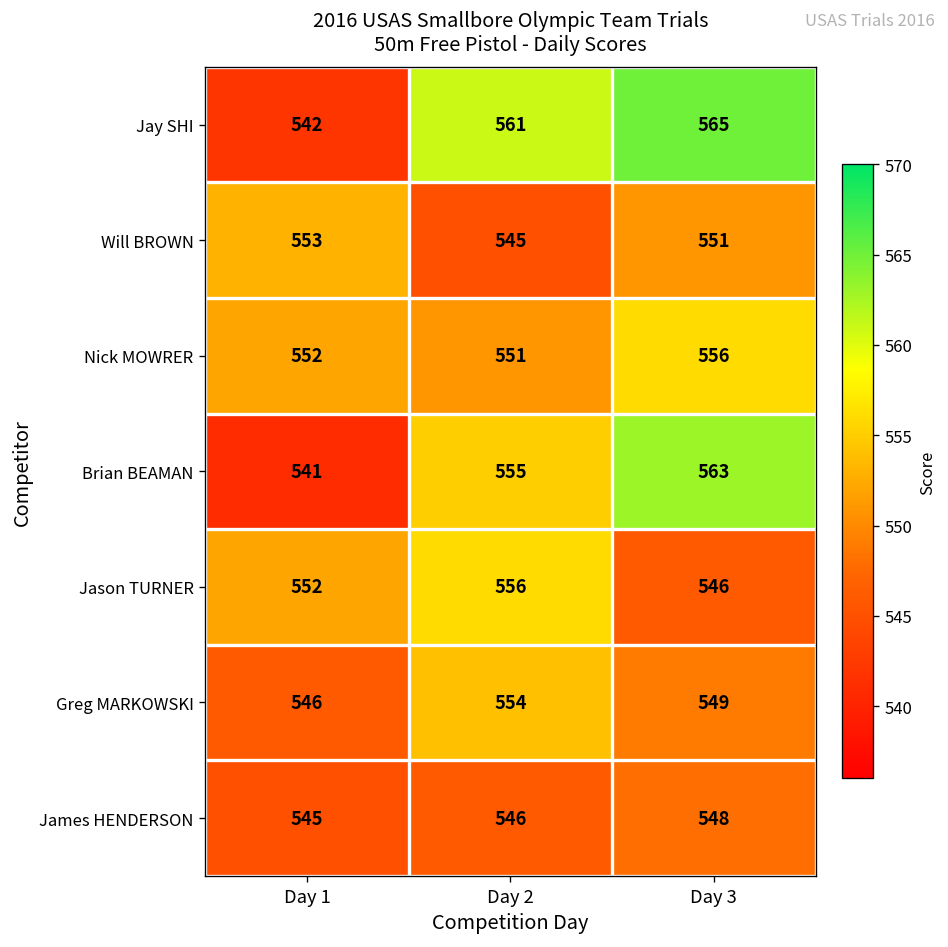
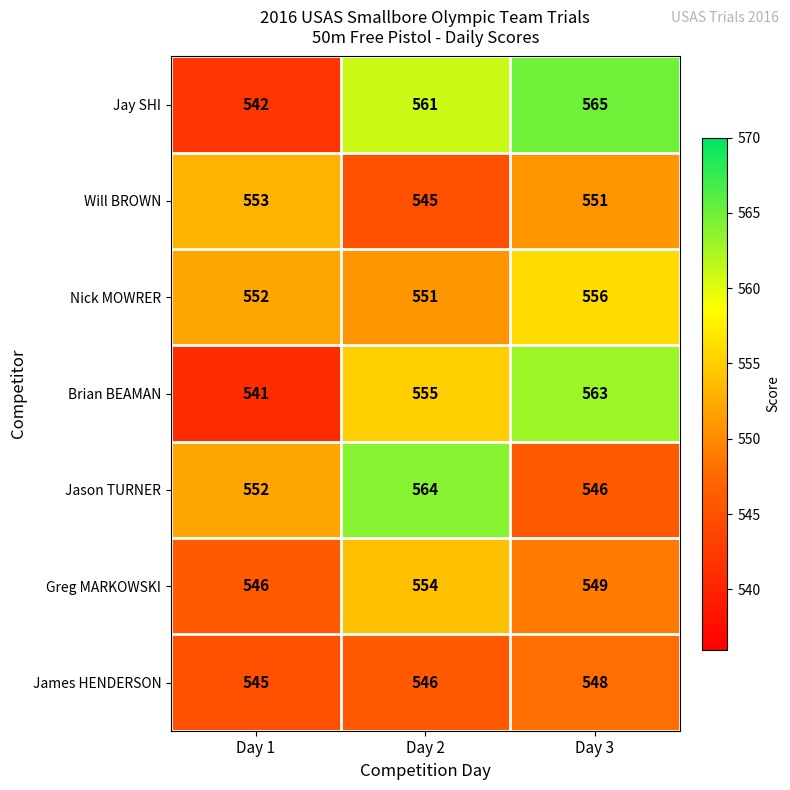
  {
    "Jay SHI": {
      "Day 1": 542,
      "Day 2": 561,
      "Day 3": 565
    },
    "Will BROWN": {
      "Day 1": 553,
      "Day 2": 545,
      "Day 3": 551
    },
    "Nick MOWRER": {
      "Day 1": 552,
      "Day 2": 551,
      "Day 3": 556
    },
    "Brian BEAMAN": {
      "Day 1": 541,
      "Day 2": 555,
      "Day 3": 563
    },
    "Jason TURNER": {
      "Day 1": 552,
-     "Day 2": 556,
+     "Day 2": 564,
      "Day 3": 546
    },
    "Greg MARKOWSKI": {
      "Day 1": 546,
      "Day 2": 554,
      "Day 3": 549
    },
    "James HENDERSON": {
      "Day 1": 545,
      "Day 2": 546,
      "Day 3": 548
    }
  }
